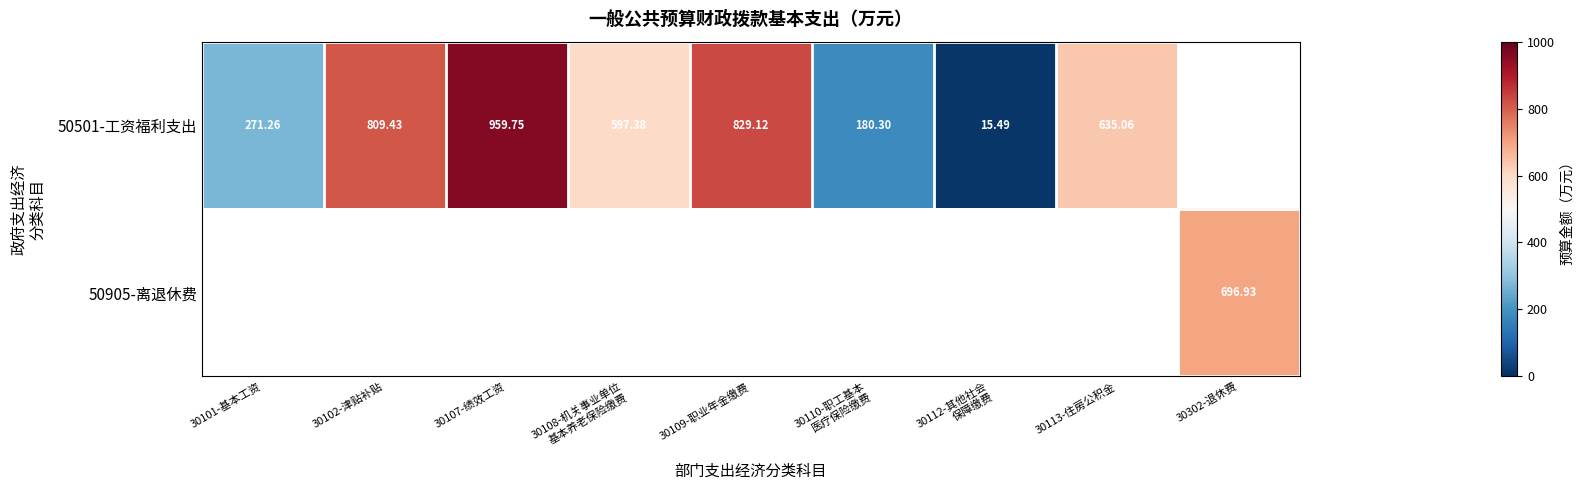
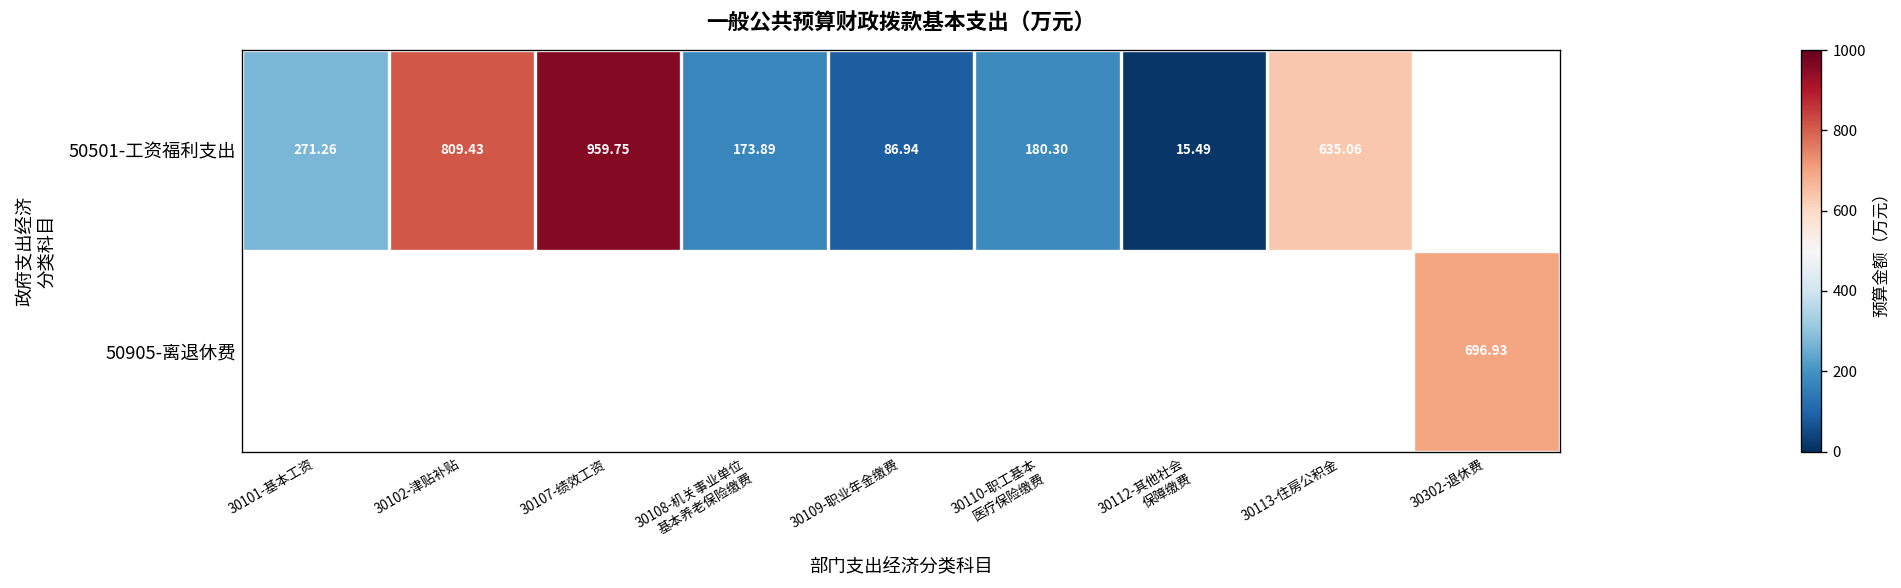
  {
    "50501-工资福利支出": {
      "30101-基本工资": 271.26,
      "30102-津贴补贴": 809.43,
      "30107-绩效工资": 959.75,
-     "30108-机关事业单位 基本养老保险缴费": 597.38,
-     "30109-职业年金缴费": 829.12,
+     "30108-机关事业单位 基本养老保险缴费": 173.89,
+     "30109-职业年金缴费": 86.94,
      "30110-职工基本 医疗保险缴费": 180.30,
      "30112-其他社会 保障缴费": 15.49,
      "30113-住房公积金": 635.06
    },
    "50905-离退休费": {
      "30302-退休费": 696.93
    }
  }
